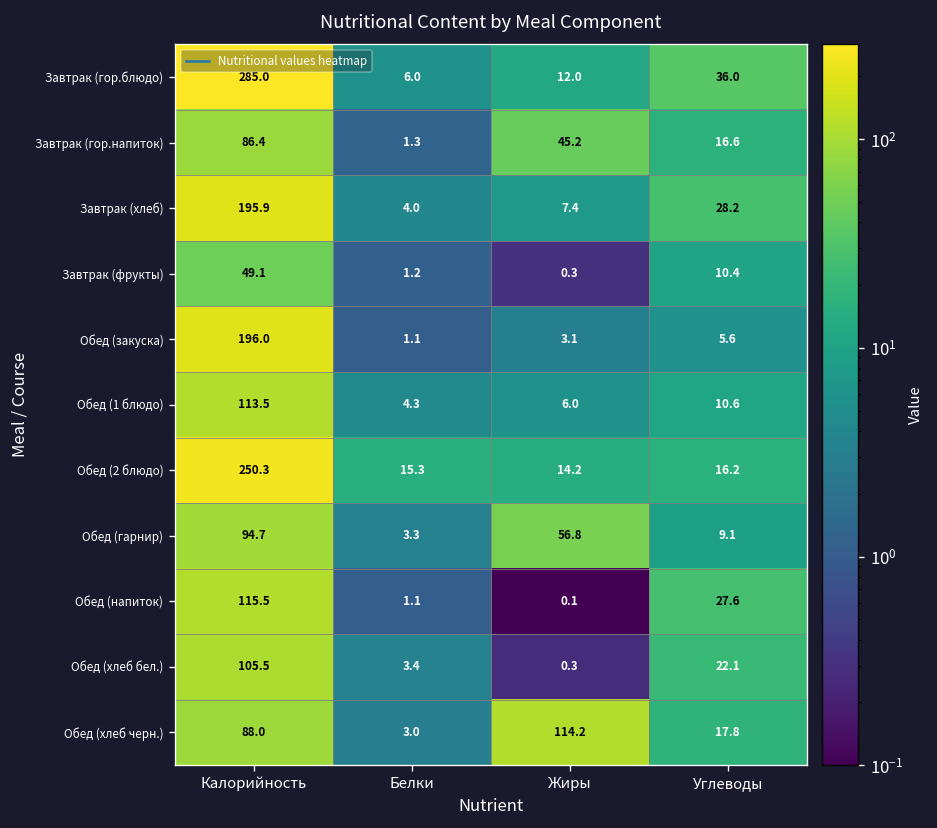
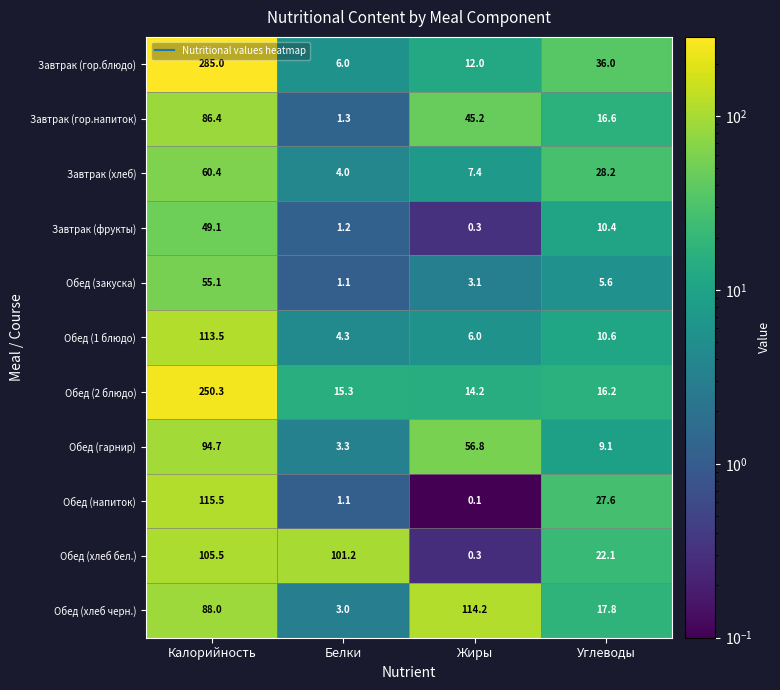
  {
    "Завтрак (гор.блюдо)": {
      "Белки": 6.0,
      "Жиры": 12.0,
      "Углеводы": 36.0
    },
    "Завтрак (гор.напиток)": {
      "Калорийность": 86.4,
      "Белки": 1.3,
      "Жиры": 45.2,
      "Углеводы": 16.6
    },
    "Завтрак (хлеб)": {
-     "Калорийность": 195.9,
+     "Калорийность": 60.4,
      "Белки": 4.0,
      "Жиры": 7.4,
      "Углеводы": 28.2
    },
    "Завтрак (фрукты)": {
      "Калорийность": 49.1,
      "Белки": 1.2,
      "Жиры": 0.3,
      "Углеводы": 10.4
    },
    "Обед (закуска)": {
-     "Калорийность": 196.0,
+     "Калорийность": 55.1,
      "Белки": 1.1,
      "Жиры": 3.1,
      "Углеводы": 5.6
    },
    "Обед (1 блюдо)": {
      "Калорийность": 113.5,
      "Белки": 4.3,
      "Жиры": 6.0,
      "Углеводы": 10.6
    },
    "Обед (2 блюдо)": {
      "Калорийность": 250.3,
      "Белки": 15.3,
      "Жиры": 14.2,
      "Углеводы": 16.2
    },
    "Обед (гарнир)": {
      "Калорийность": 94.7,
      "Белки": 3.3,
      "Жиры": 56.8,
      "Углеводы": 9.1
    },
    "Обед (напиток)": {
      "Калорийность": 115.5,
      "Белки": 1.1,
      "Жиры": 0.1,
      "Углеводы": 27.6
    },
    "Обед (хлеб бел.)": {
      "Калорийность": 105.5,
-     "Белки": 3.4,
+     "Белки": 101.2,
      "Жиры": 0.3,
      "Углеводы": 22.1
    },
    "Обед (хлеб черн.)": {
      "Калорийность": 88.0,
      "Белки": 3.0,
      "Жиры": 114.2,
      "Углеводы": 17.8
    }
  }
